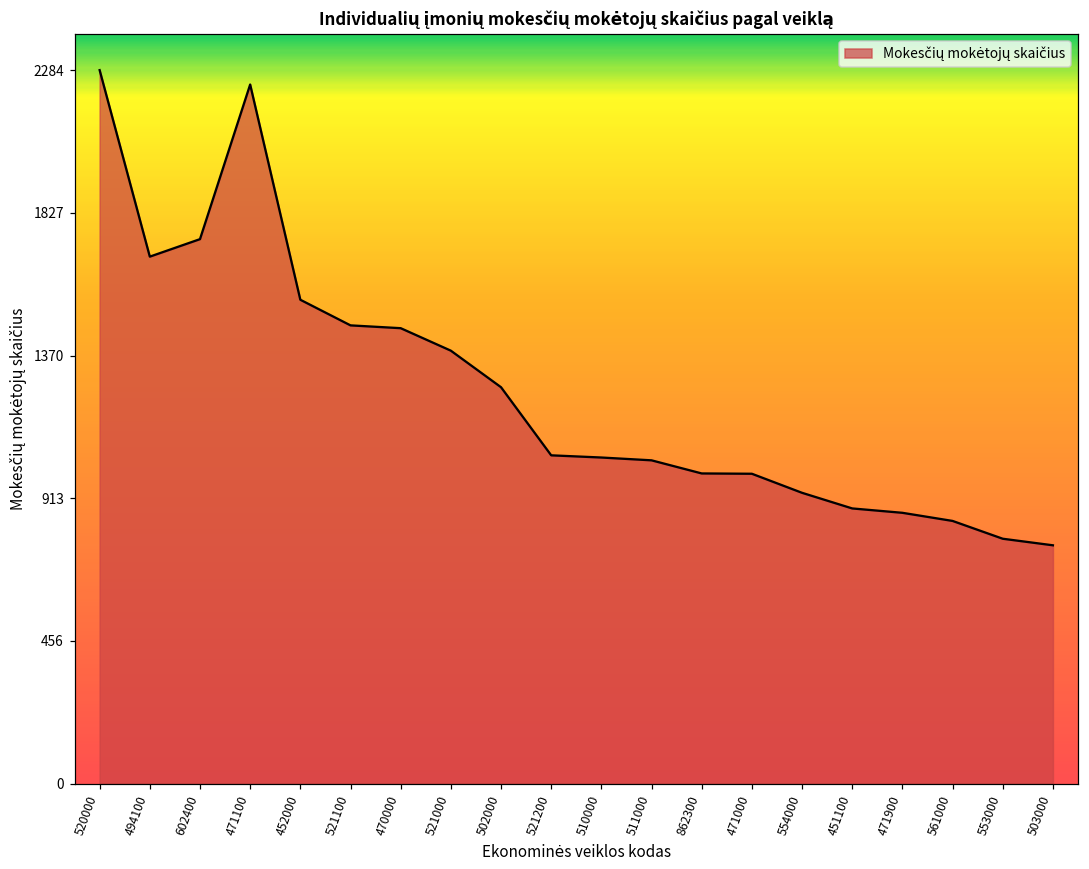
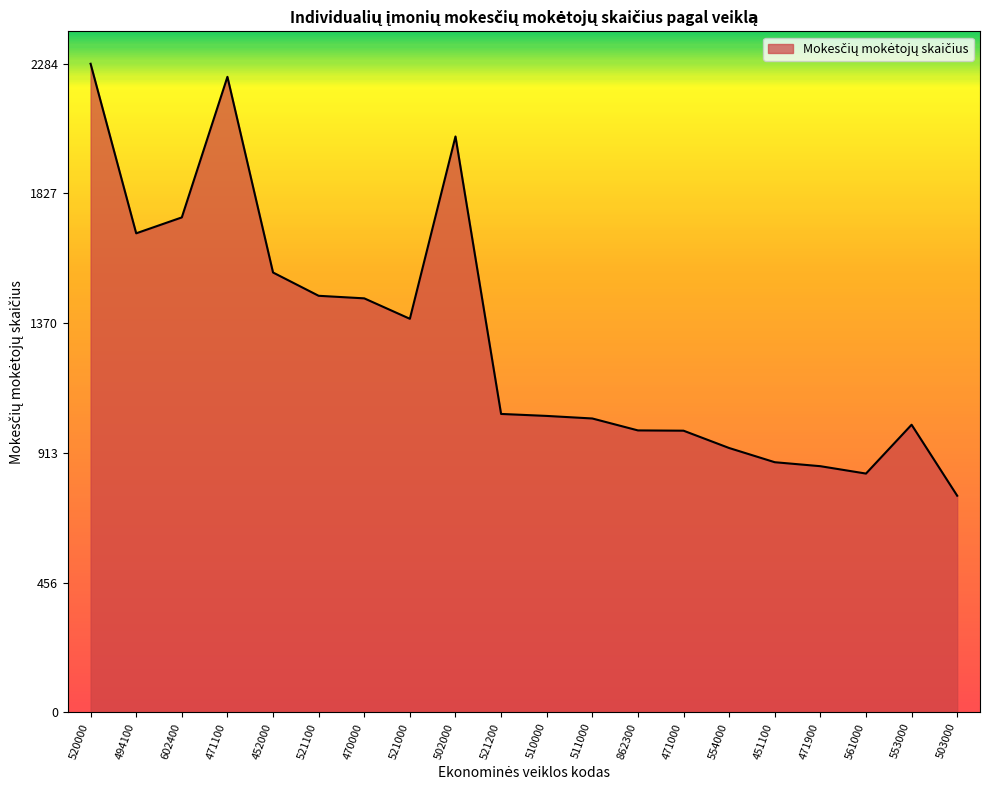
  {
    "520000": 2280,
    "494100": 1690,
    "602400": 1740,
    "471100": 2240,
    "452000": 1550,
    "521100": 1470,
    "470000": 1460,
    "521000": 1390,
-   "502000": 1270,
+   "502000": 2030,
    "521200": 1050,
    "510000": 1040,
    "511000": 1040,
    "862300": 990,
    "471000": 990,
    "554000": 930,
    "451100": 880,
    "471900": 870,
    "561000": 840,
-   "553000": 780,
+   "553000": 1010,
    "503000": 760
  }
